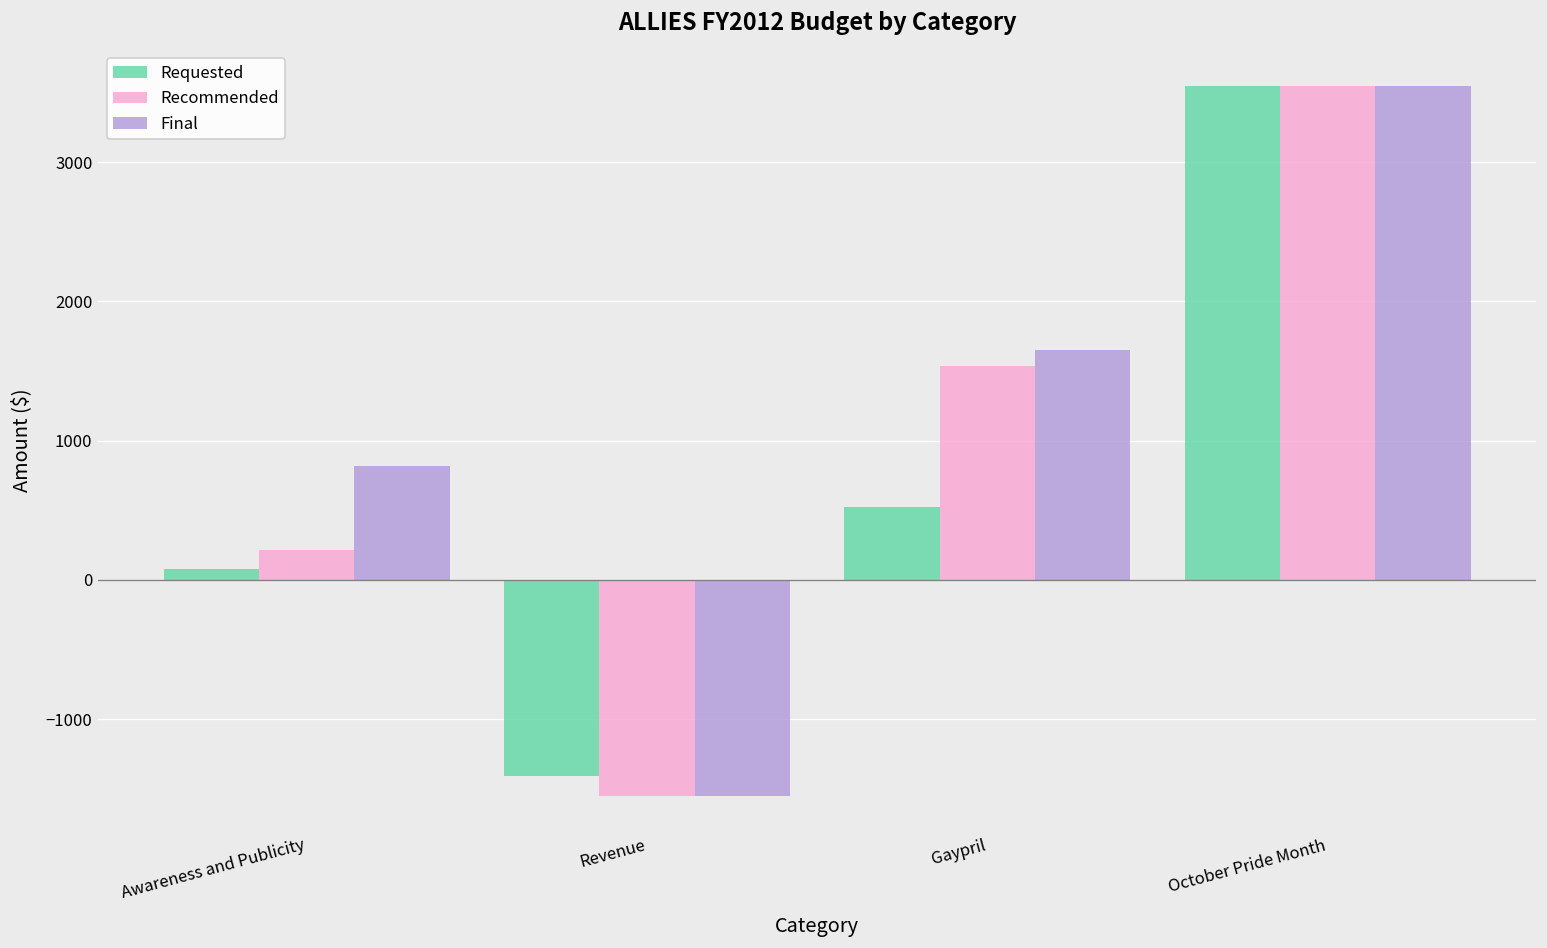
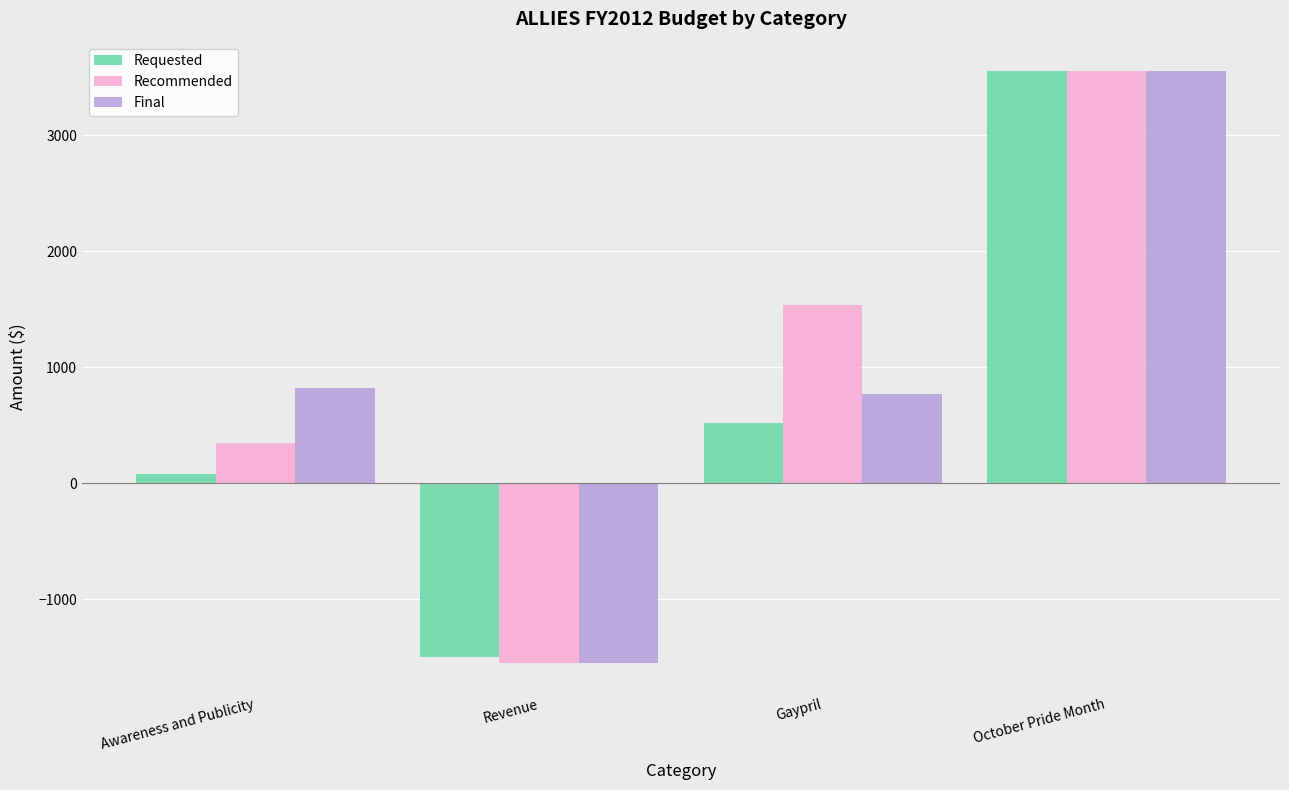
  {
    "Requested": {
      "Awareness and Publicity": 80,
-     "Revenue": -1410,
+     "Revenue": -1500,
      "Gaypril": 520,
      "October Pride Month": 3550
    },
    "Recommended": {
-     "Awareness and Publicity": 220,
+     "Awareness and Publicity": 350,
      "Revenue": -1550,
      "Gaypril": 1530,
      "October Pride Month": 3550
    },
    "Final": {
      "Awareness and Publicity": 820,
      "Revenue": -1550,
-     "Gaypril": 1650,
+     "Gaypril": 770,
      "October Pride Month": 3550
    }
  }
